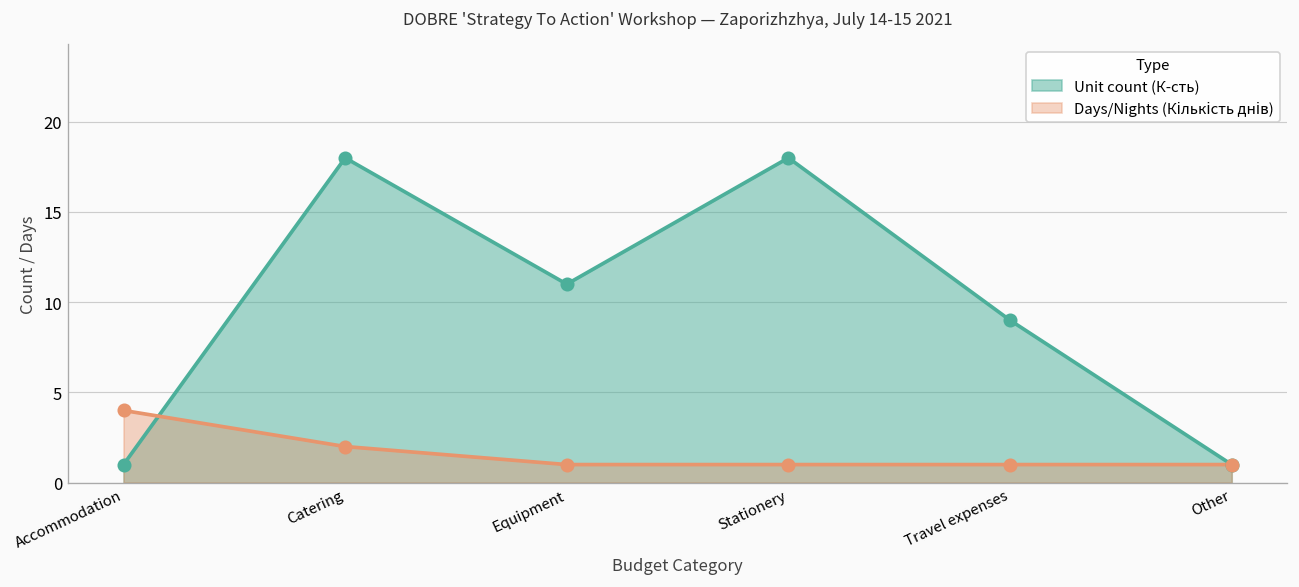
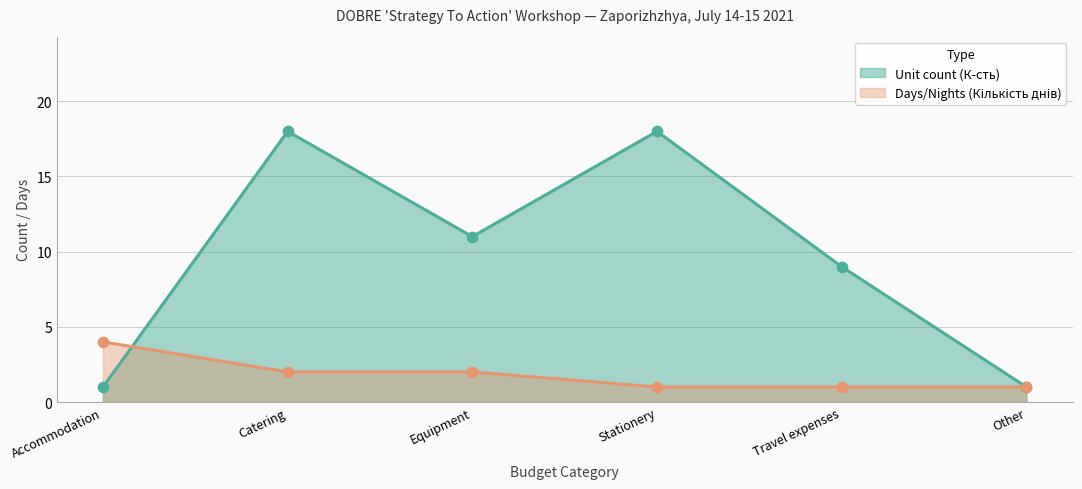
  {
    "Unit count (К-сть)": {
      "Accommodation": 1,
      "Catering": 18,
      "Equipment": 11,
      "Stationery": 18,
      "Travel expenses": 9
    },
    "Days/Nights (Кількість днів)": {
      "Accommodation": 4,
      "Catering": 2,
-     "Equipment": 1,
+     "Equipment": 2,
      "Stationery": 1,
      "Travel expenses": 1
    }
  }
